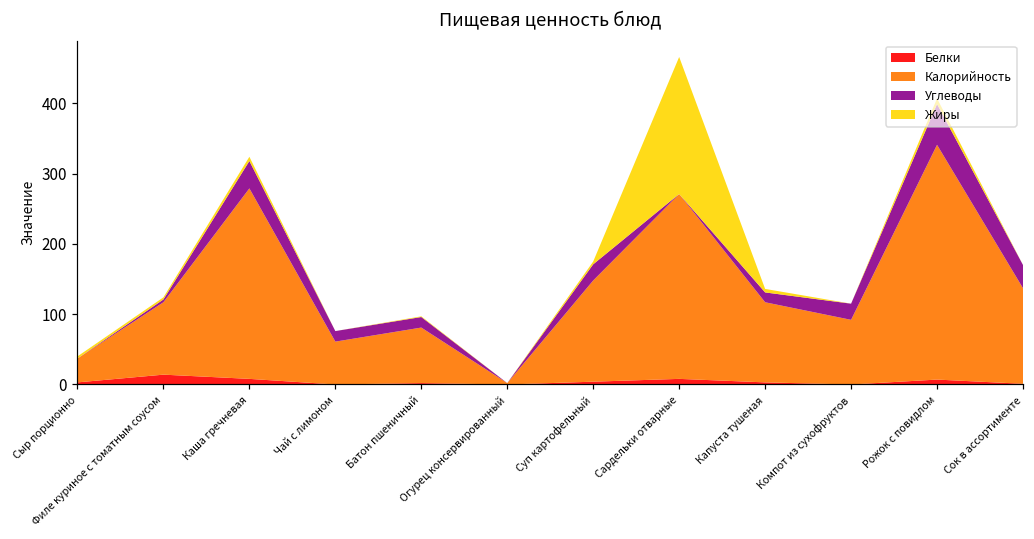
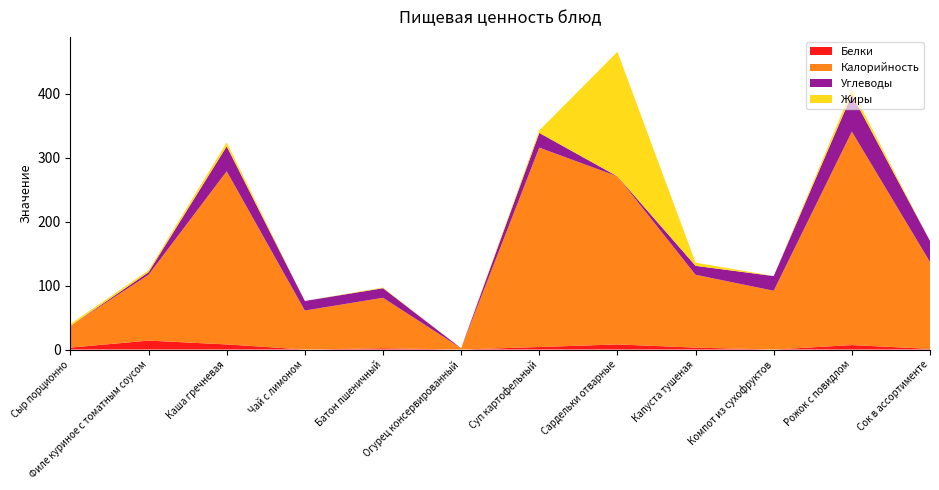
  {
    "Белки": {
      "Филе куриное с томатным соусом": 10,
      "Каша гречневая": 10,
      "Чай с лимоном": 0,
      "Суп картофельный": 0,
      "Сардельки отварные": 10,
      "Компот из сухофруктов": 0,
      "Рожок с повидлом": 10
    },
    "Калорийность": {
      "Филе куриное с томатным соусом": 100,
      "Каша гречневая": 270,
      "Чай с лимоном": 60,
      "Батон пшеничный": 80,
-     "Суп картофельный": 140,
+     "Суп картофельный": 310,
      "Капуста тушеная": 110,
      "Компот из сухофруктов": 90,
      "Рожок с повидлом": 330,
      "Сок в ассортименте": 140
    },
    "Углеводы": {
      "Каша гречневая": 40,
      "Капуста тушеная": 10
    },
    "Жиры": {
      "Каша гречневая": 10,
      "Сардельки отварные": 200,
      "Капуста тушеная": 10
    }
  }
